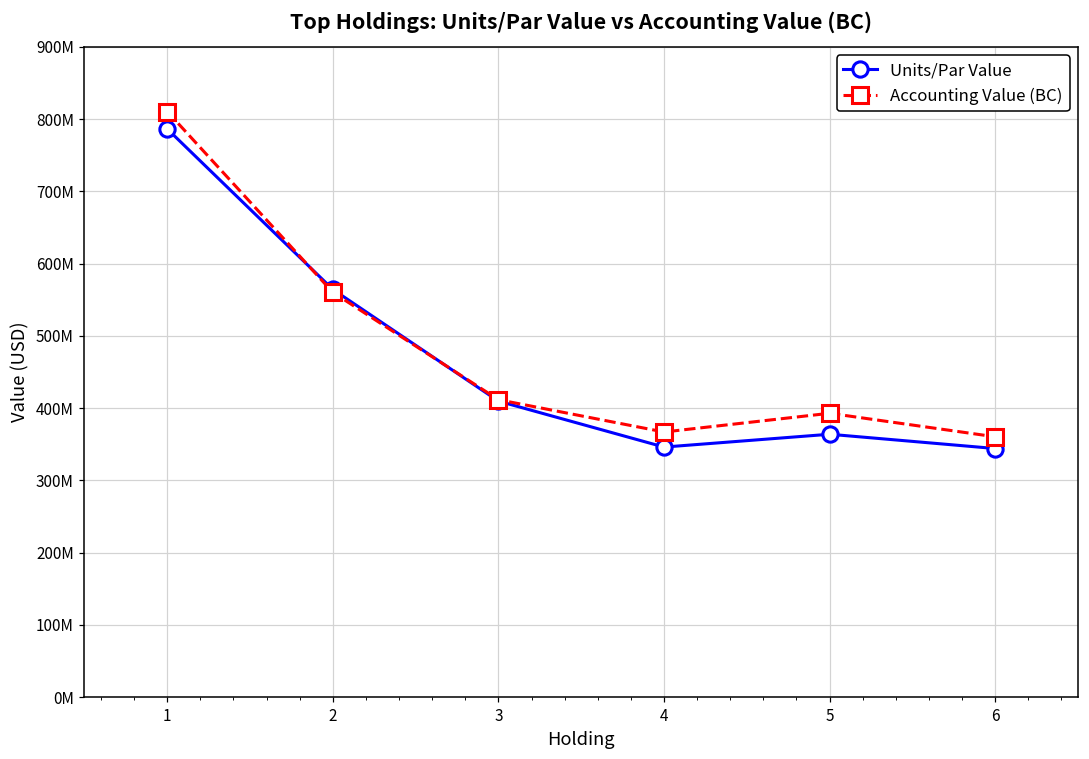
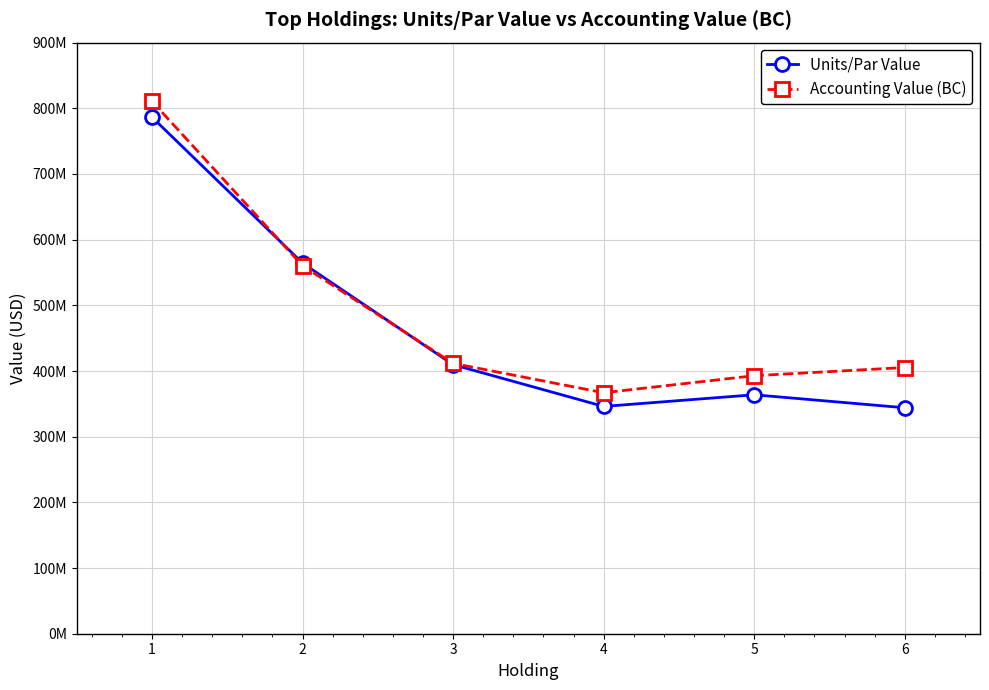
  {
    "Units/Par Value": {
      "1": 790000000,
      "2": 560000000,
      "4": 350000000,
      "5": 360000000,
      "6": 340000000
    },
    "Accounting Value (BC)": {
      "1": 810000000,
      "2": 560000000,
      "4": 370000000,
      "5": 390000000,
-     "6": 360000000
+     "6": 410000000
    }
  }
